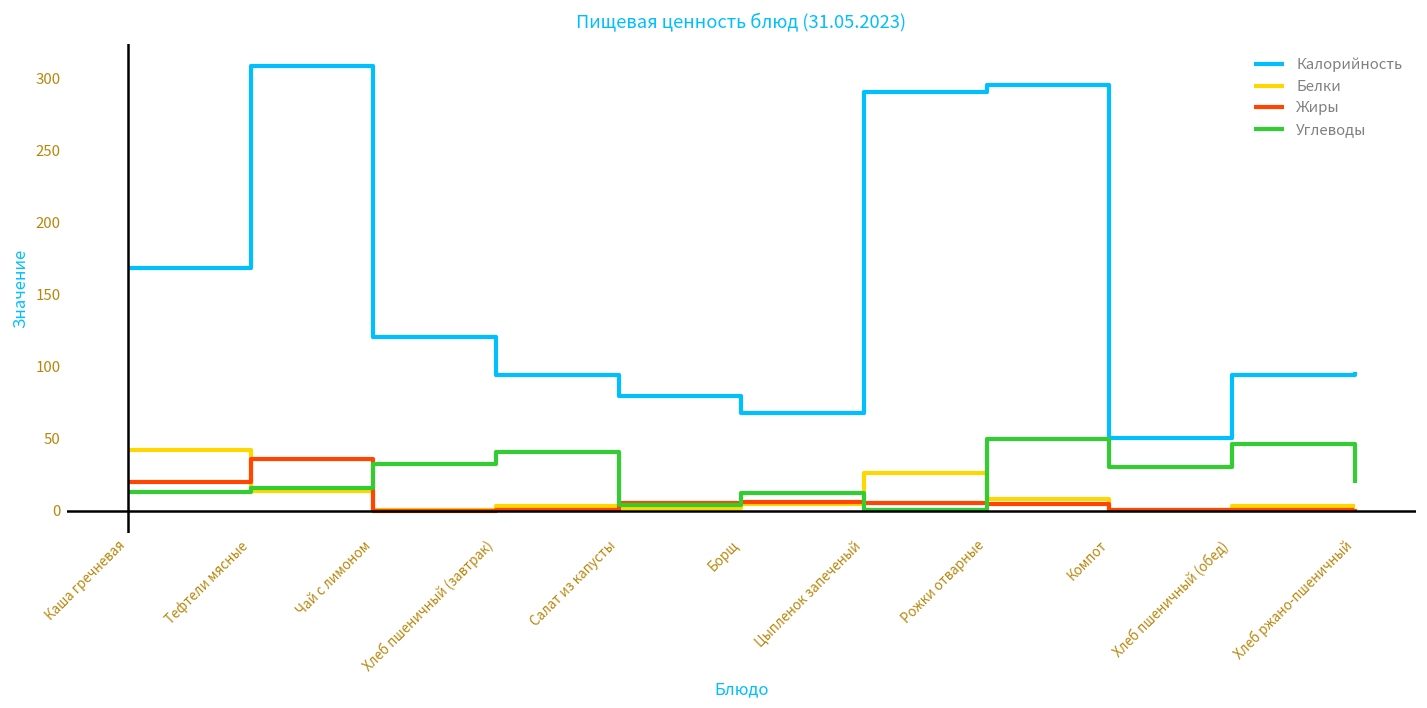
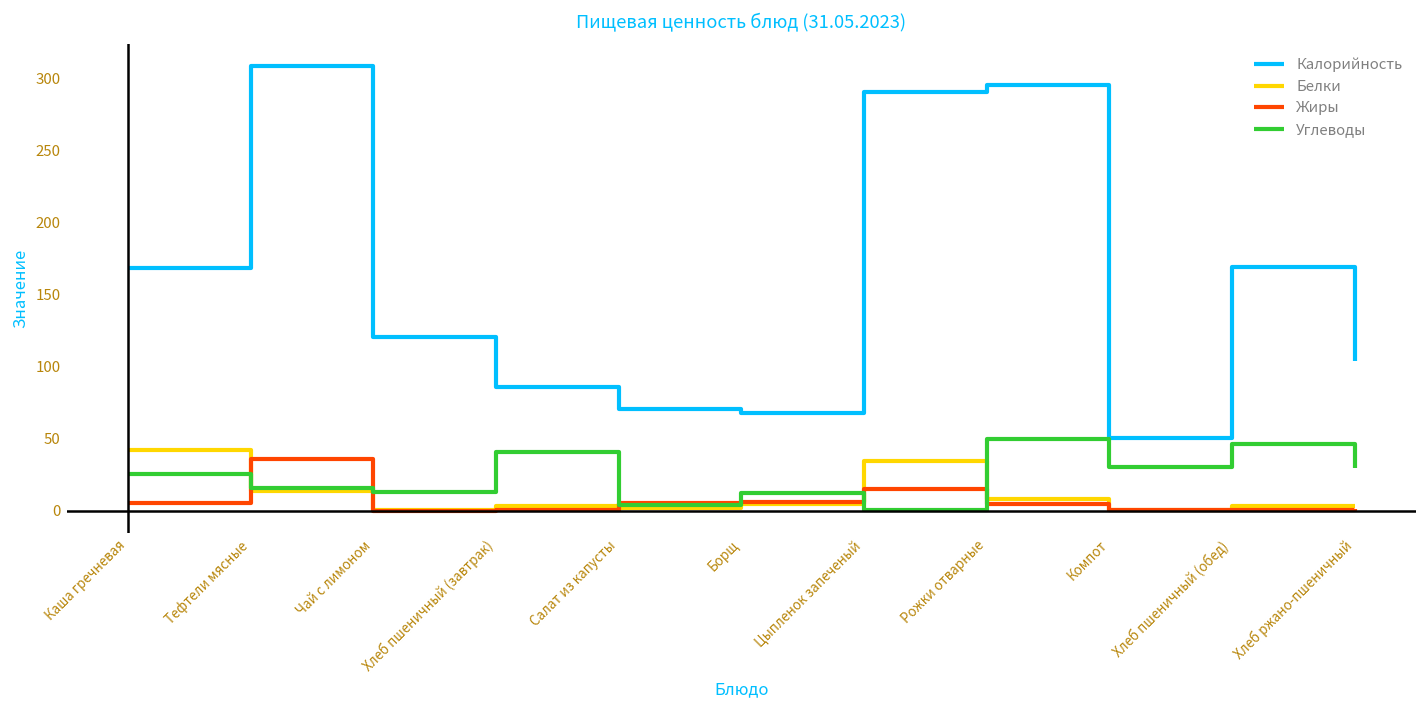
  {
    "Калорийность": {
      "Каша гречневая": 169,
      "Тефтели мясные": 308,
      "Чай с лимоном": 121,
-     "Хлеб пшеничный (завтрак)": 94,
-     "Салат из капусты": 80,
+     "Хлеб пшеничный (завтрак)": 86,
+     "Салат из капусты": 71,
      "Борщ": 68,
      "Цыпленок запеченый": 291,
      "Рожки отварные": 295,
      "Компот": 50,
-     "Хлеб пшеничный (обед)": 94,
-     "Хлеб ржано-пшеничный": 96
+     "Хлеб пшеничный (обед)": 169,
+     "Хлеб ржано-пшеничный": 104
    },
    "Белки": {
      "Каша гречневая": 42,
      "Хлеб пшеничный (завтрак)": 3,
      "Салат из капусты": 2,
-     "Цыпленок запеченый": 26,
+     "Цыпленок запеченый": 34,
      "Рожки отварные": 8,
      "Хлеб пшеничный (обед)": 3
    },
    "Жиры": {
-     "Каша гречневая": 20,
+     "Каша гречневая": 5,
      "Тефтели мясные": 36,
      "Хлеб пшеничный (завтрак)": 0,
-     "Цыпленок запеченый": 5,
+     "Цыпленок запеченый": 15,
      "Рожки отварные": 5,
      "Хлеб пшеничный (обед)": 0
    },
    "Углеводы": {
-     "Каша гречневая": 13,
-     "Чай с лимоном": 32,
+     "Каша гречневая": 25,
+     "Чай с лимоном": 13,
      "Хлеб пшеничный (завтрак)": 41,
      "Борщ": 12,
      "Цыпленок запеченый": 1,
      "Рожки отварные": 49,
      "Компот": 30,
      "Хлеб пшеничный (обед)": 46,
-     "Хлеб ржано-пшеничный": 19
+     "Хлеб ржано-пшеничный": 29
    }
  }
